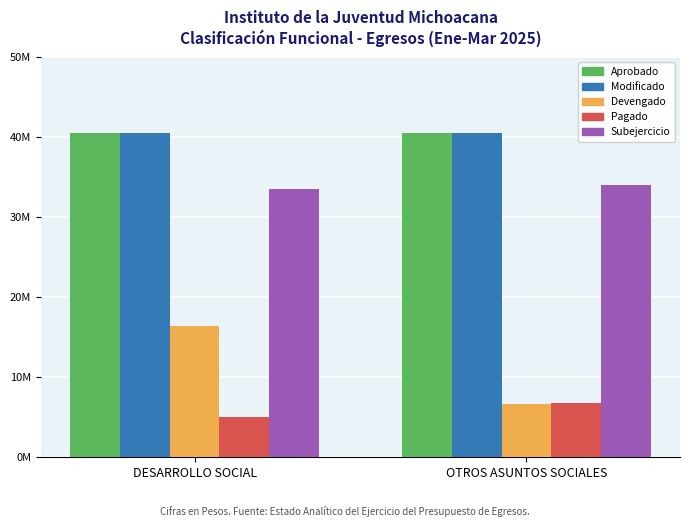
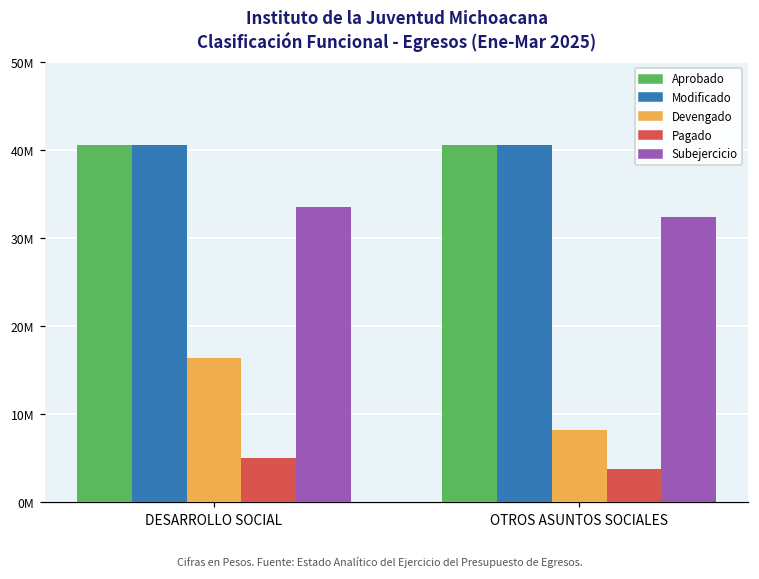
  {
    "Aprobado": {
      "DESARROLLO SOCIAL": 41000000,
      "OTROS ASUNTOS SOCIALES": 41000000
    },
    "Modificado": {
      "DESARROLLO SOCIAL": 41000000,
      "OTROS ASUNTOS SOCIALES": 41000000
    },
    "Devengado": {
      "DESARROLLO SOCIAL": 16000000,
-     "OTROS ASUNTOS SOCIALES": 7000000
+     "OTROS ASUNTOS SOCIALES": 8000000
    },
    "Pagado": {
      "DESARROLLO SOCIAL": 5000000,
-     "OTROS ASUNTOS SOCIALES": 7000000
+     "OTROS ASUNTOS SOCIALES": 4000000
    },
    "Subejercicio": {
      "DESARROLLO SOCIAL": 34000000,
-     "OTROS ASUNTOS SOCIALES": 34000000
+     "OTROS ASUNTOS SOCIALES": 32000000
    }
  }
